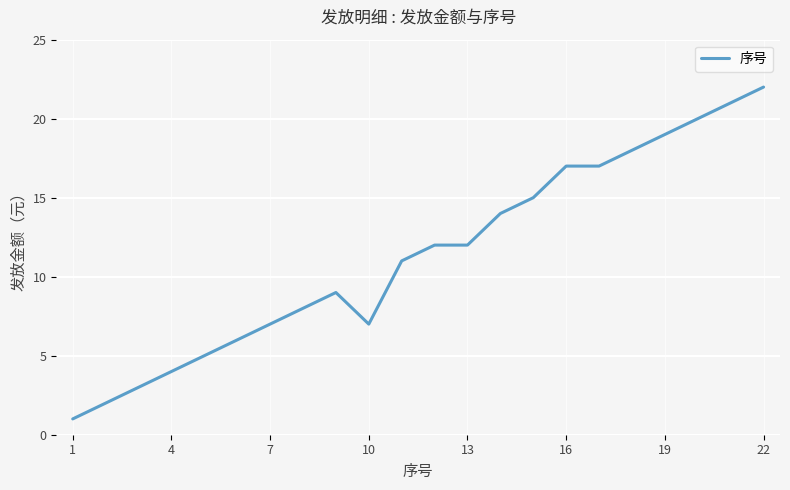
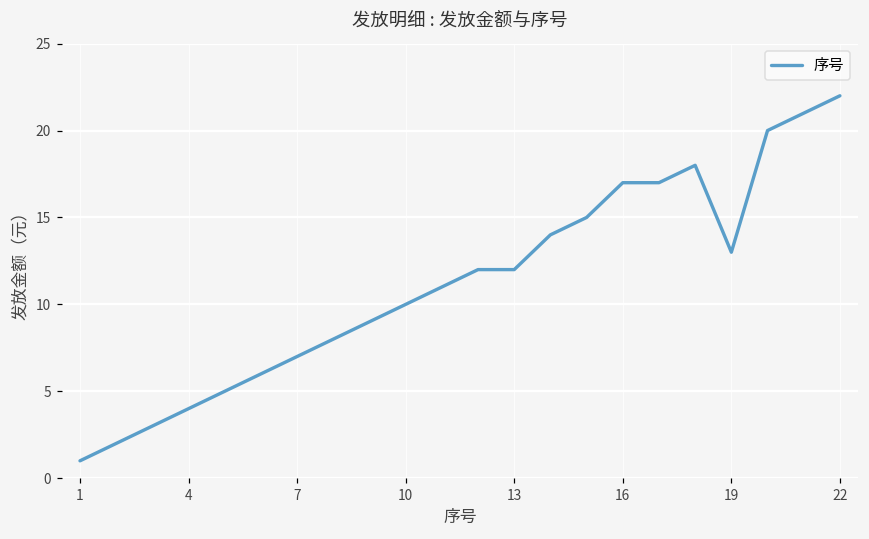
  {
    "1": 1,
    "4": 4,
    "7": 7,
-   "10": 7,
+   "10": 10,
    "13": 12,
    "16": 17,
-   "19": 19,
+   "19": 13,
    "22": 22
  }
